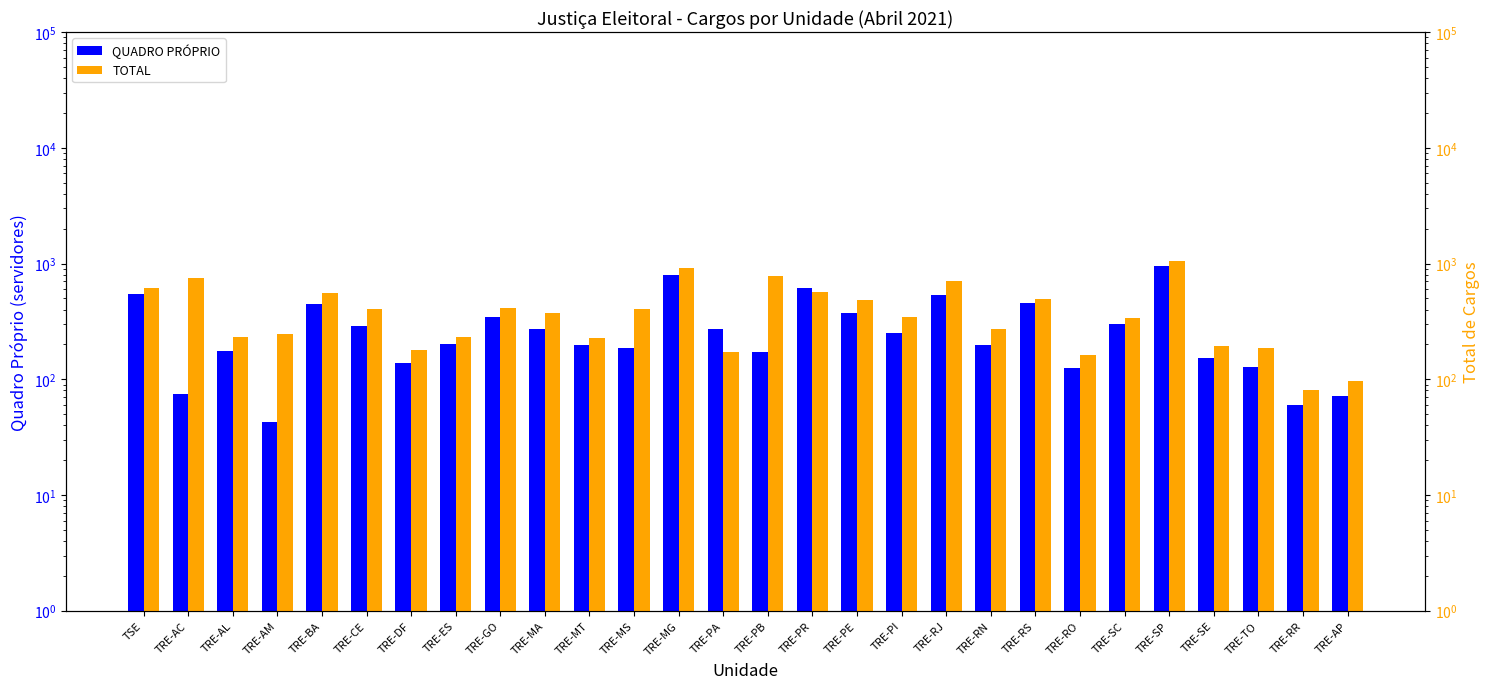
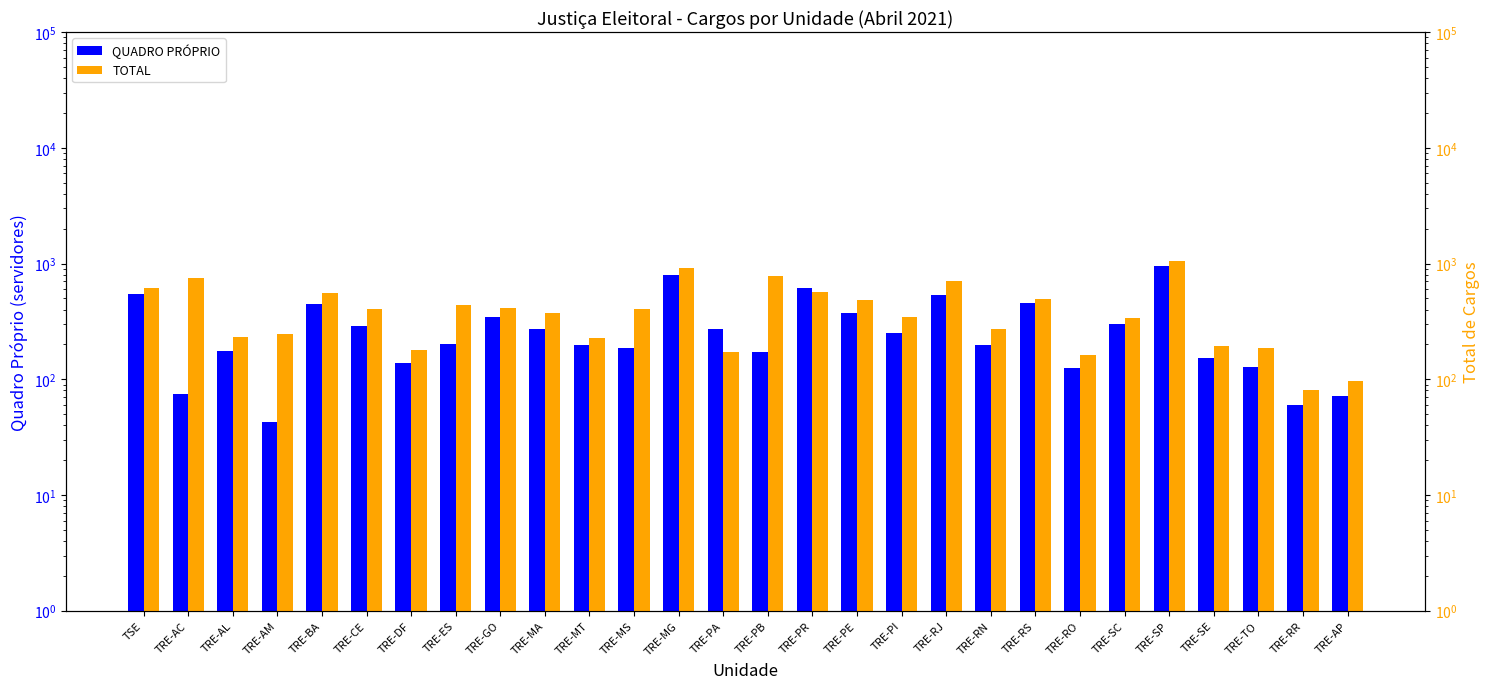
  {
    "QUADRO PRÓPRIO": {
      "TSE": 500,
      "TRE-AC": 80,
      "TRE-AL": 180,
      "TRE-AM": 43,
      "TRE-BA": 440,
      "TRE-CE": 290,
      "TRE-DF": 140,
      "TRE-ES": 200,
      "TRE-GO": 350,
      "TRE-MA": 270,
      "TRE-MT": 200,
      "TRE-MS": 190,
      "TRE-MG": 800,
      "TRE-PA": 270,
      "TRE-PB": 170,
      "TRE-PR": 600,
      "TRE-PE": 370,
      "TRE-PI": 250,
      "TRE-RJ": 500,
      "TRE-RN": 200,
      "TRE-RS": 460,
      "TRE-RO": 130,
      "TRE-SC": 300,
      "TRE-SP": 900,
      "TRE-SE": 150,
      "TRE-TO": 130,
      "TRE-RR": 60,
      "TRE-AP": 70
    },
    "TOTAL": {
      "TSE": 600,
      "TRE-AC": 700,
      "TRE-AL": 230,
      "TRE-AM": 250,
      "TRE-BA": 600,
      "TRE-CE": 410,
      "TRE-DF": 180,
-     "TRE-ES": 230,
+     "TRE-ES": 440,
      "TRE-GO": 410,
      "TRE-MA": 370,
      "TRE-MT": 230,
      "TRE-MS": 400,
      "TRE-MG": 900,
      "TRE-PA": 170,
      "TRE-PB": 800,
      "TRE-PR": 600,
      "TRE-PE": 480,
      "TRE-PI": 350,
      "TRE-RJ": 700,
      "TRE-RN": 270,
      "TRE-RS": 490,
      "TRE-RO": 160,
      "TRE-SC": 340,
      "TRE-SP": 1100,
      "TRE-SE": 190,
      "TRE-TO": 190,
      "TRE-RR": 80,
      "TRE-AP": 100
    }
  }
